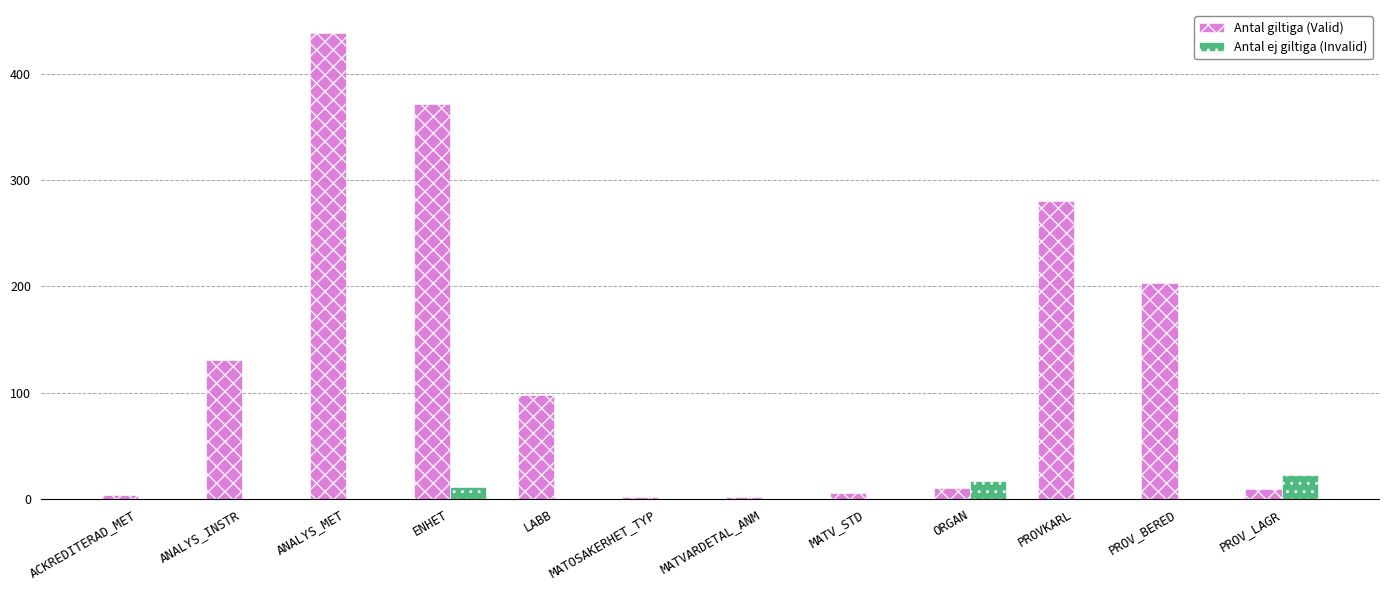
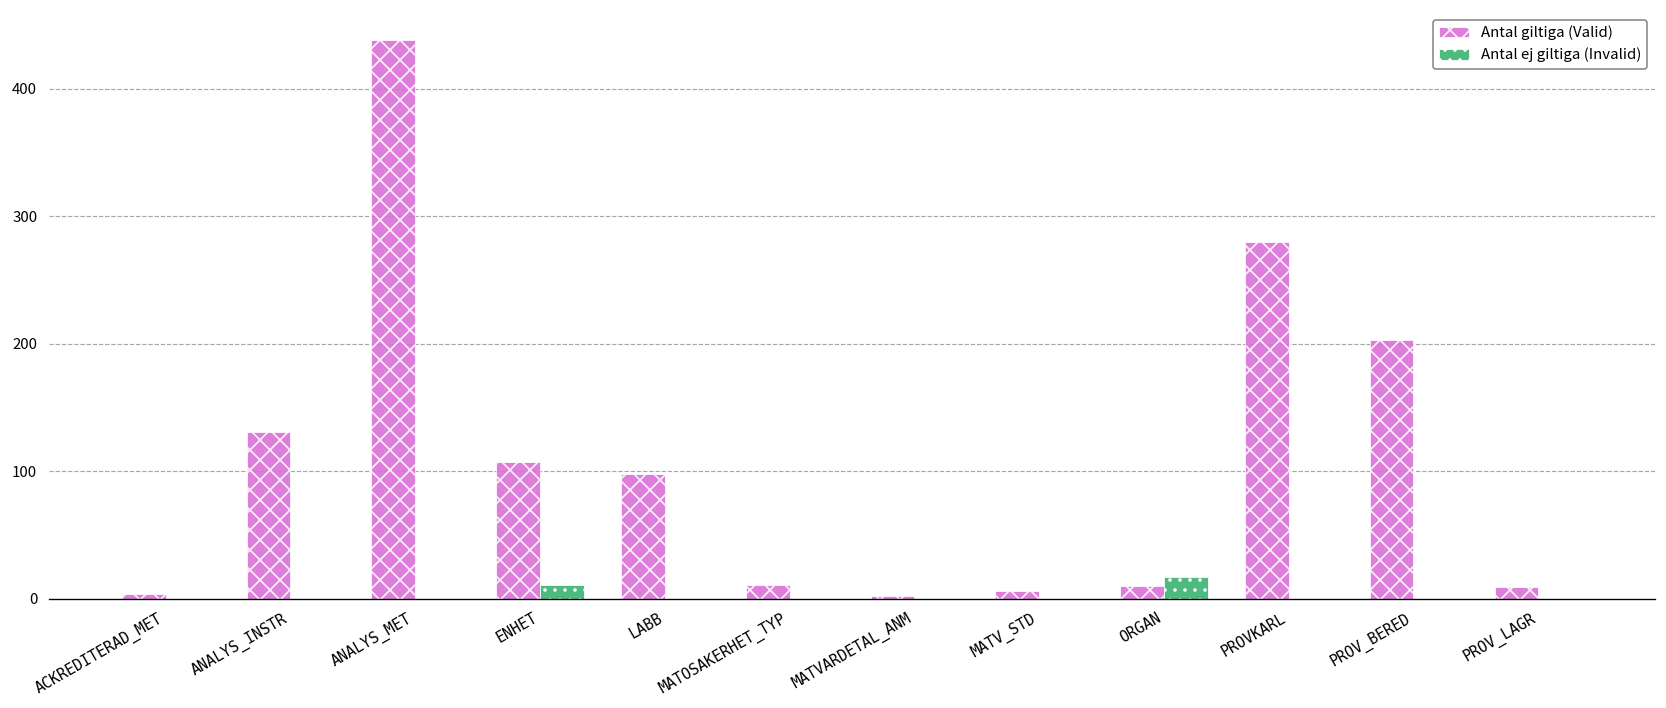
  {
    "Antal giltiga (Valid)": {
      "ACKREDITERAD_MET": 4,
      "ANALYS_INSTR": 131,
      "ANALYS_MET": 438,
-     "ENHET": 372,
+     "ENHET": 107,
      "LABB": 98,
-     "MATOSAKERHET_TYP": 2,
+     "MATOSAKERHET_TYP": 11,
      "MATV_STD": 6,
      "ORGAN": 10,
      "PROVKARL": 280,
      "PROV_BERED": 203,
      "PROV_LAGR": 9
    },
    "Antal ej giltiga (Invalid)": {
      "ACKREDITERAD_MET": 0,
      "ANALYS_INSTR": 0,
      "ANALYS_MET": 0,
      "ENHET": 11,
      "LABB": 0,
      "MATOSAKERHET_TYP": 0,
      "MATVARDETAL_ANM": 0,
      "MATV_STD": 0,
      "ORGAN": 17,
      "PROVKARL": 0,
      "PROV_BERED": 0,
-     "PROV_LAGR": 23
+     "PROV_LAGR": 0
    }
  }
